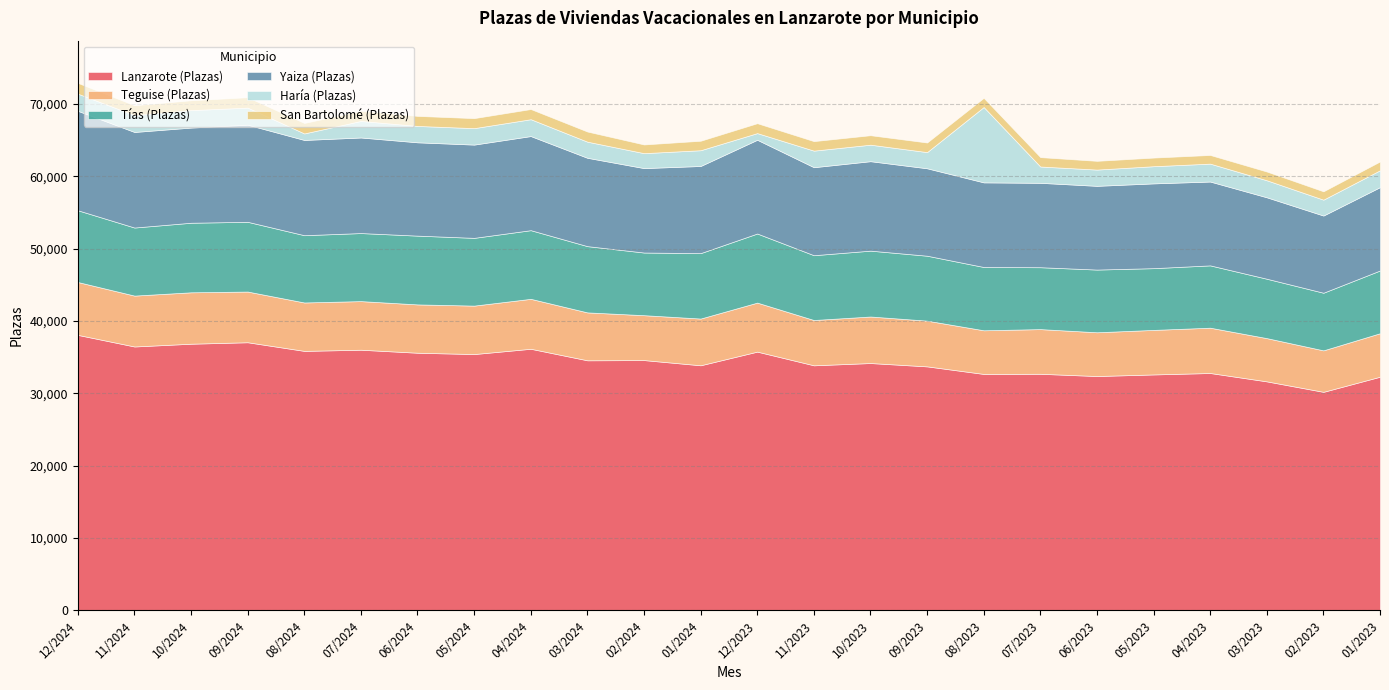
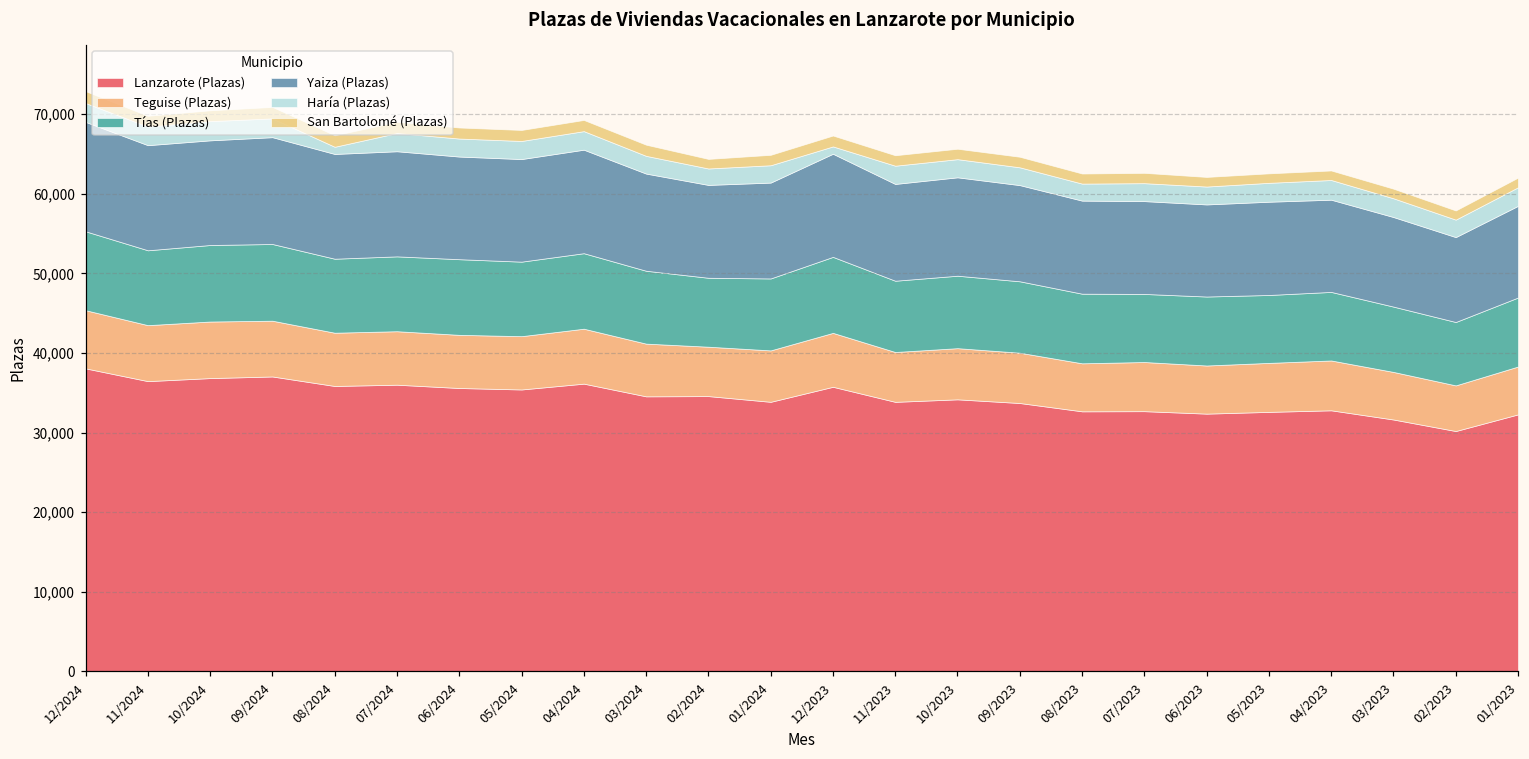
  {
    "Lanzarote (Plazas)": {
      "12/2024": "38,000",
      "11/2024": "36,000",
      "10/2024": "37,000",
      "09/2024": "37,000",
      "08/2024": "36,000",
      "07/2024": "36,000",
      "06/2024": "36,000",
      "05/2024": "35,000",
      "04/2024": "36,000",
      "03/2024": "35,000",
      "02/2024": "35,000",
      "01/2024": "34,000",
      "12/2023": "36,000",
      "11/2023": "34,000",
      "10/2023": "34,000",
      "09/2023": "34,000",
      "08/2023": "33,000",
      "07/2023": "33,000",
      "06/2023": "32,000",
      "05/2023": "33,000",
      "04/2023": "33,000",
      "03/2023": "32,000",
      "02/2023": "30,000",
      "01/2023": "32,000"
    },
    "Haría (Plazas)": {
      "12/2024": "2,000",
      "08/2024": "1,000",
      "06/2024": "2,000",
      "05/2024": "2,000",
      "04/2024": "2,000",
      "03/2024": "2,000",
      "02/2024": "2,000",
      "01/2024": "2,000",
      "12/2023": "1,000",
      "11/2023": "2,000",
      "10/2023": "2,000",
      "09/2023": "2,000",
-     "08/2023": "10,000",
+     "08/2023": "2,000",
      "07/2023": "2,000",
      "06/2023": "2,000",
      "05/2023": "2,000",
      "04/2023": "2,000",
      "03/2023": "2,000",
      "02/2023": "2,000",
      "01/2023": "2,000"
    }
  }
